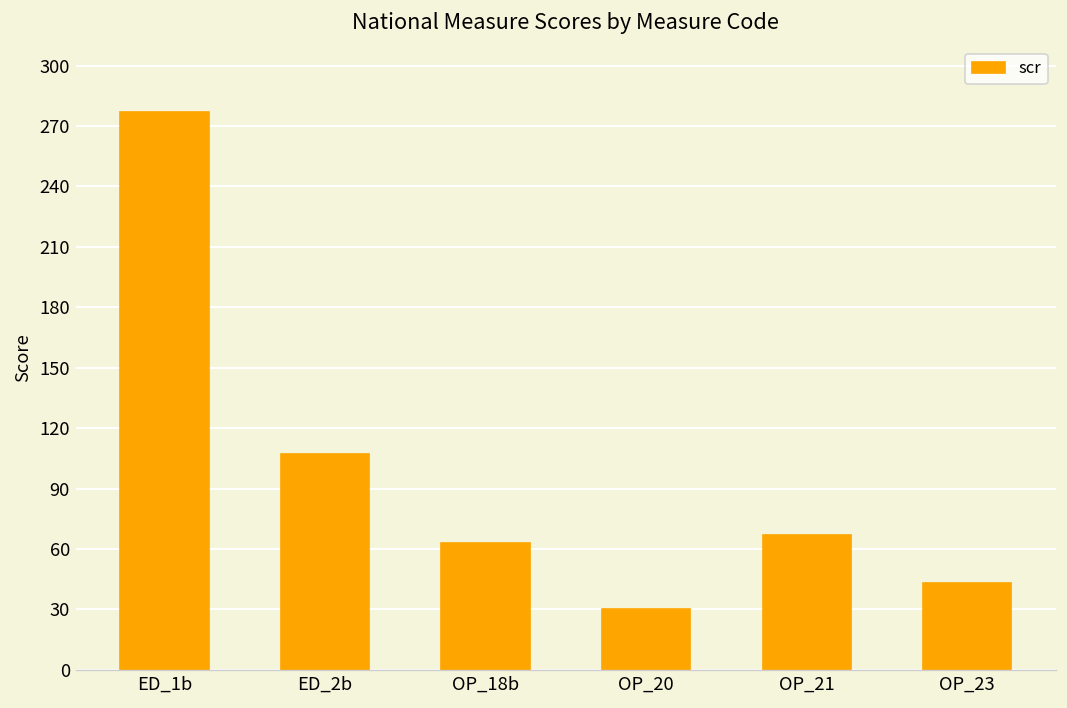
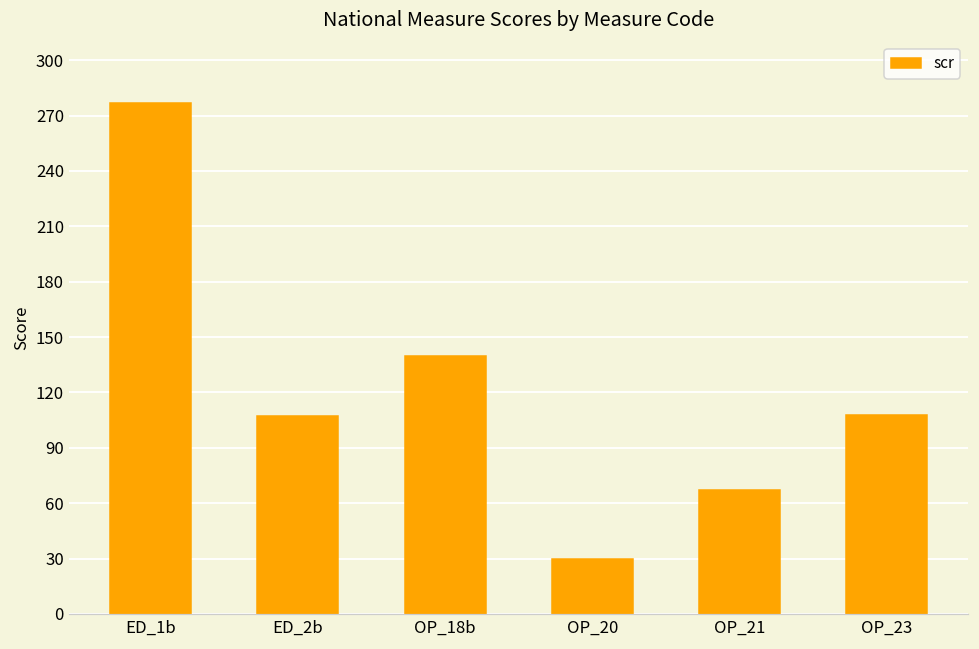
  {
    "ED_1b": 277,
    "ED_2b": 107,
-   "OP_18b": 63,
+   "OP_18b": 140,
    "OP_20": 30,
    "OP_21": 67,
-   "OP_23": 43
+   "OP_23": 108
  }
